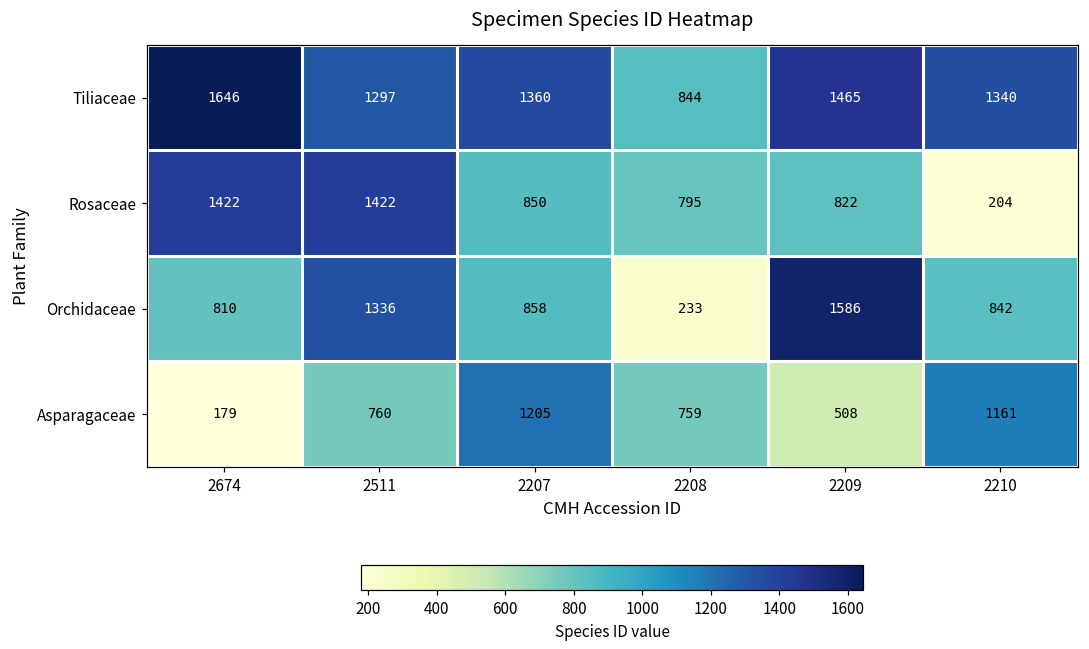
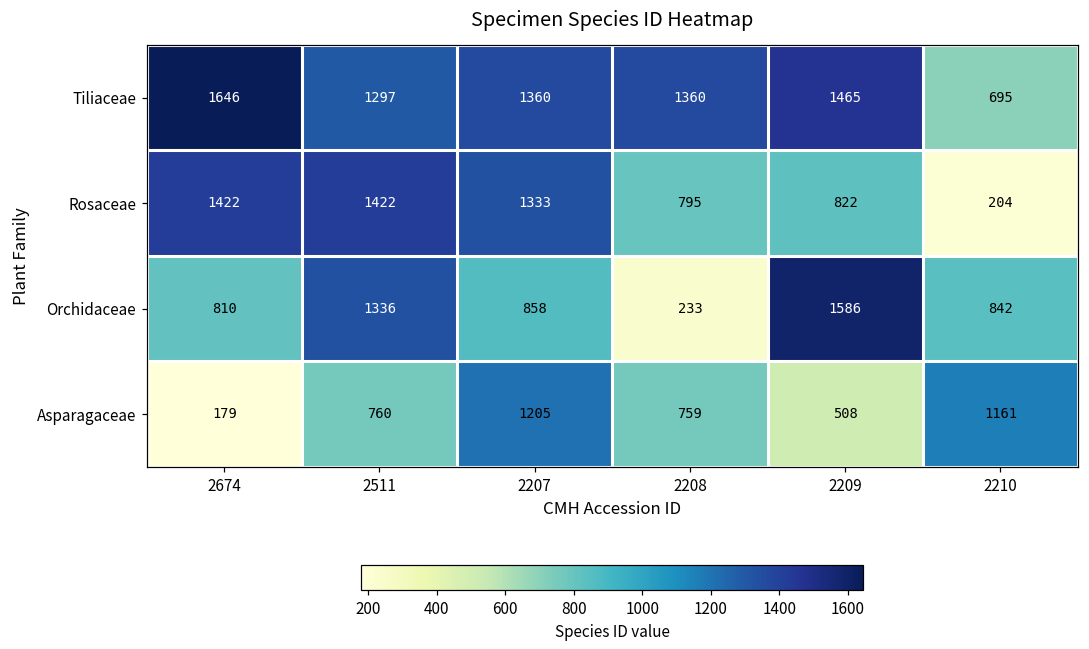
  {
    "Tiliaceae": {
      "2674": 1646,
      "2511": 1297,
      "2207": 1360,
-     "2208": 844,
+     "2208": 1360,
      "2209": 1465,
-     "2210": 1340
+     "2210": 695
    },
    "Rosaceae": {
      "2674": 1422,
      "2511": 1422,
-     "2207": 850,
+     "2207": 1333,
      "2208": 795,
      "2209": 822,
      "2210": 204
    },
    "Orchidaceae": {
      "2674": 810,
      "2511": 1336,
      "2207": 858,
      "2208": 233,
      "2209": 1586,
      "2210": 842
    },
    "Asparagaceae": {
      "2674": 179,
      "2511": 760,
      "2207": 1205,
      "2208": 759,
      "2209": 508,
      "2210": 1161
    }
  }
